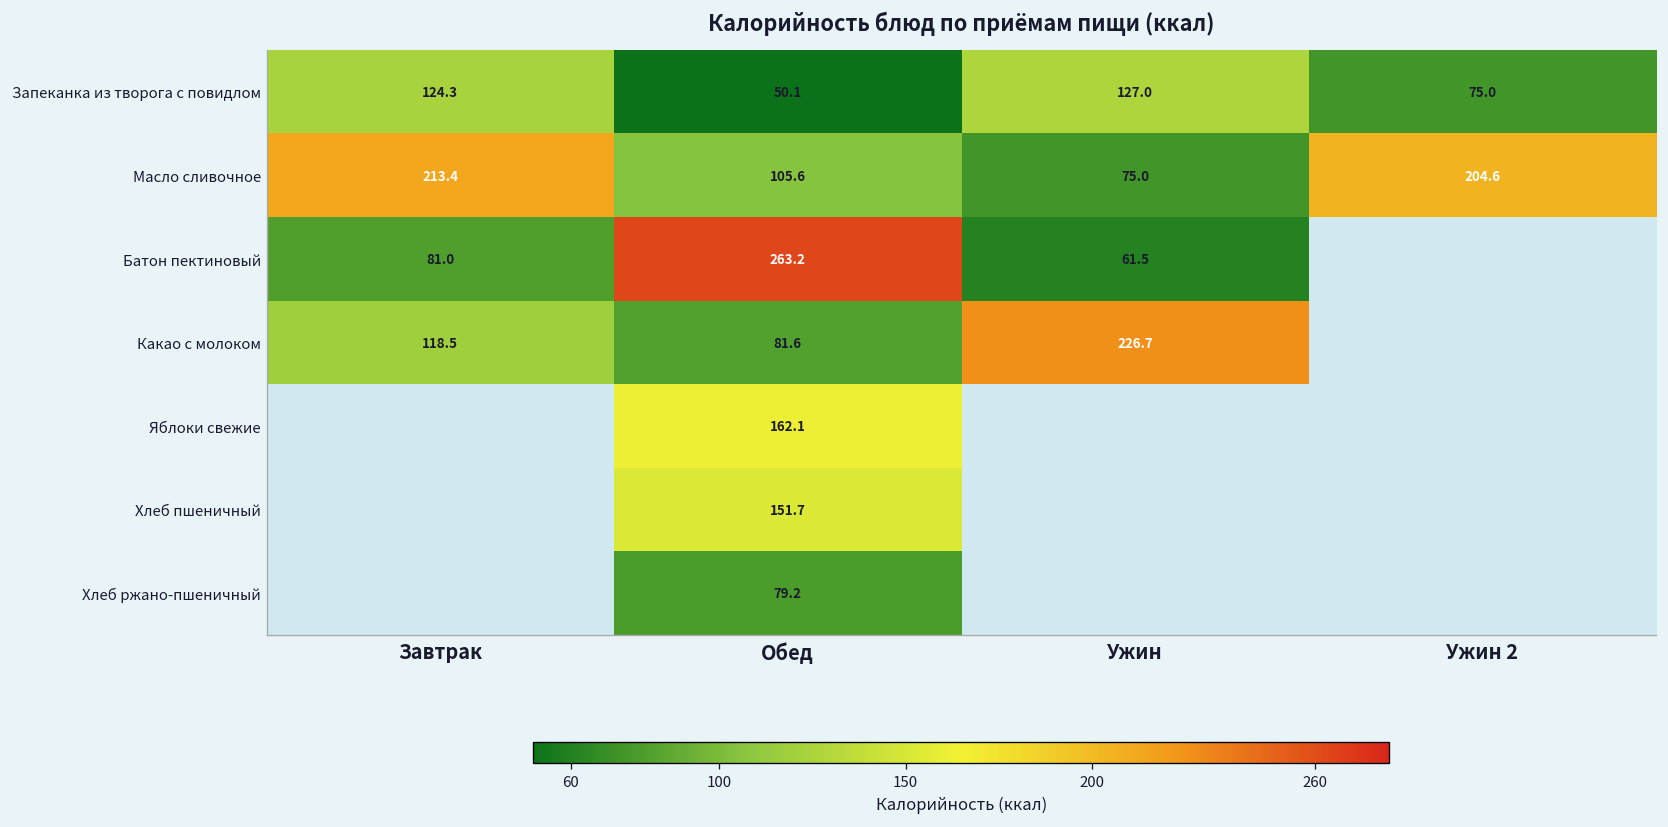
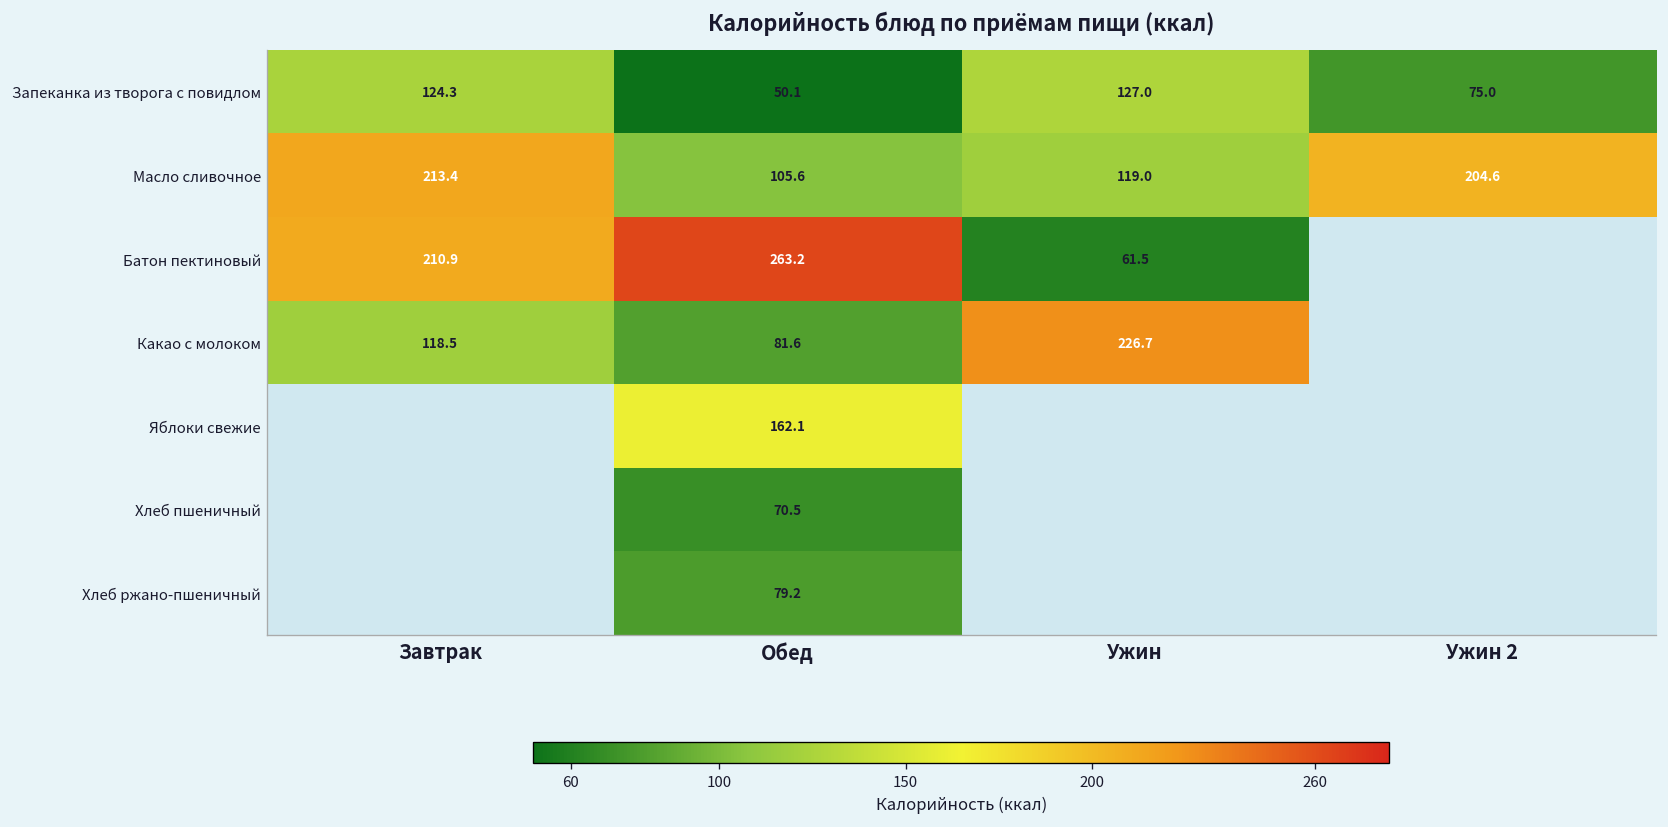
  {
    "Запеканка из творога с повидлом": {
      "Завтрак": 124.3,
      "Обед": 50.1,
      "Ужин": 127.0,
      "Ужин 2": 75.0
    },
    "Масло сливочное": {
      "Завтрак": 213.4,
      "Обед": 105.6,
-     "Ужин": 75.0,
+     "Ужин": 119.0,
      "Ужин 2": 204.6
    },
    "Батон пектиновый": {
-     "Завтрак": 81.0,
+     "Завтрак": 210.9,
      "Обед": 263.2,
      "Ужин": 61.5
    },
    "Какао с молоком": {
      "Завтрак": 118.5,
      "Обед": 81.6,
      "Ужин": 226.7
    },
    "Яблоки свежие": {
      "Обед": 162.1
    },
    "Хлеб пшеничный": {
-     "Обед": 151.7
+     "Обед": 70.5
    },
    "Хлеб ржано-пшеничный": {
      "Обед": 79.2
    }
  }
